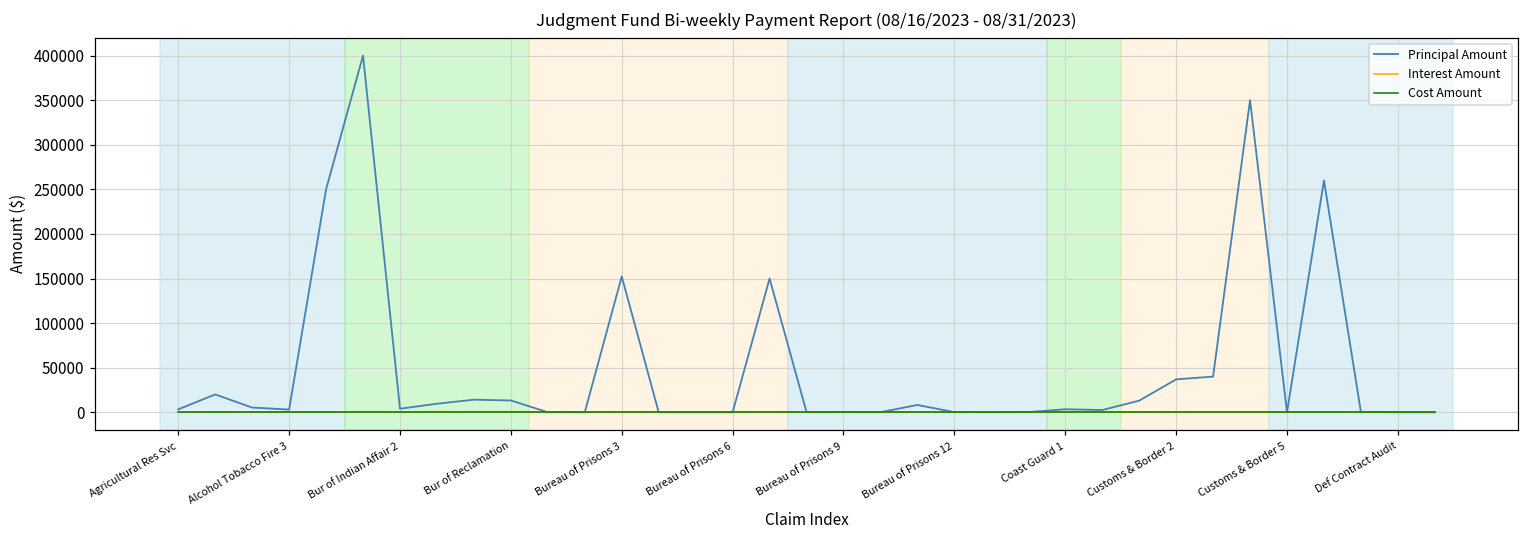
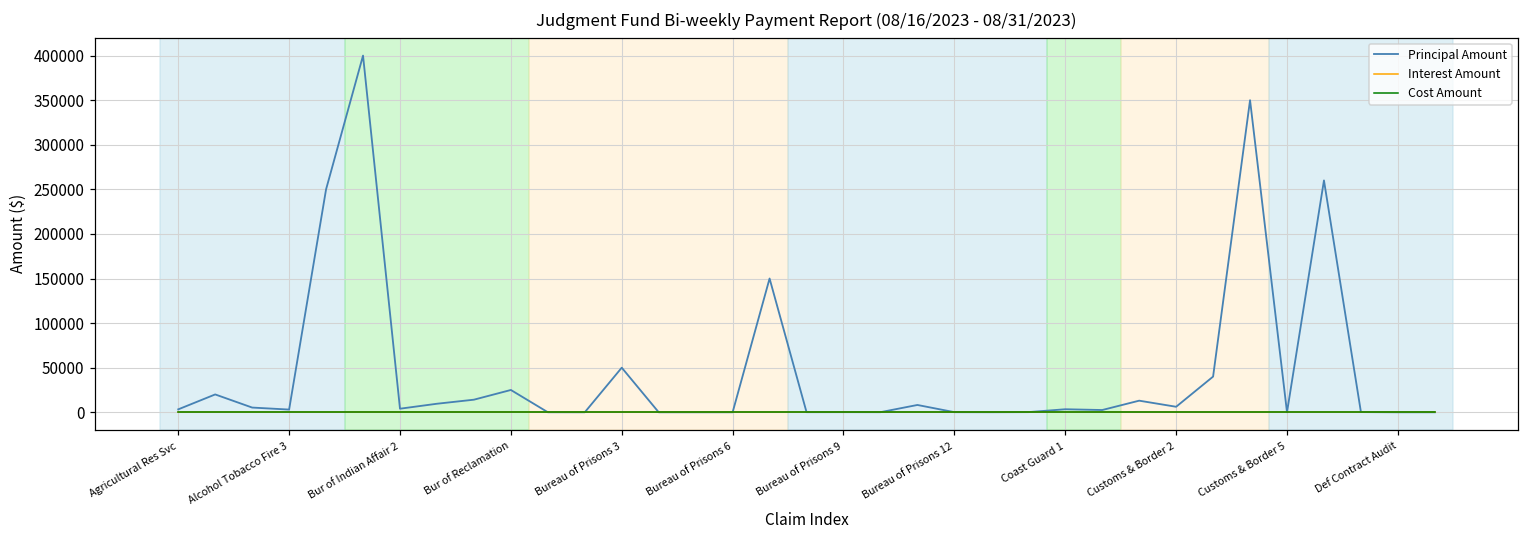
  {
    "Principal Amount": {
      "Agricultural Res Svc": 0,
      "Bur of Indian Affair 2": 0,
-     "Bur of Reclamation": 10000,
-     "Bureau of Prisons 3": 150000,
+     "Bur of Reclamation": 30000,
+     "Bureau of Prisons 3": 50000,
      "Coast Guard 1": 0,
-     "Customs & Border 2": 40000
+     "Customs & Border 2": 10000
    },
    "Cost Amount": {
      "Agricultural Res Svc": 0,
      "Bur of Indian Affair 2": 0,
      "Bur of Reclamation": 0,
      "Bureau of Prisons 3": 0,
      "Coast Guard 1": 0,
      "Customs & Border 2": 0
    }
  }
